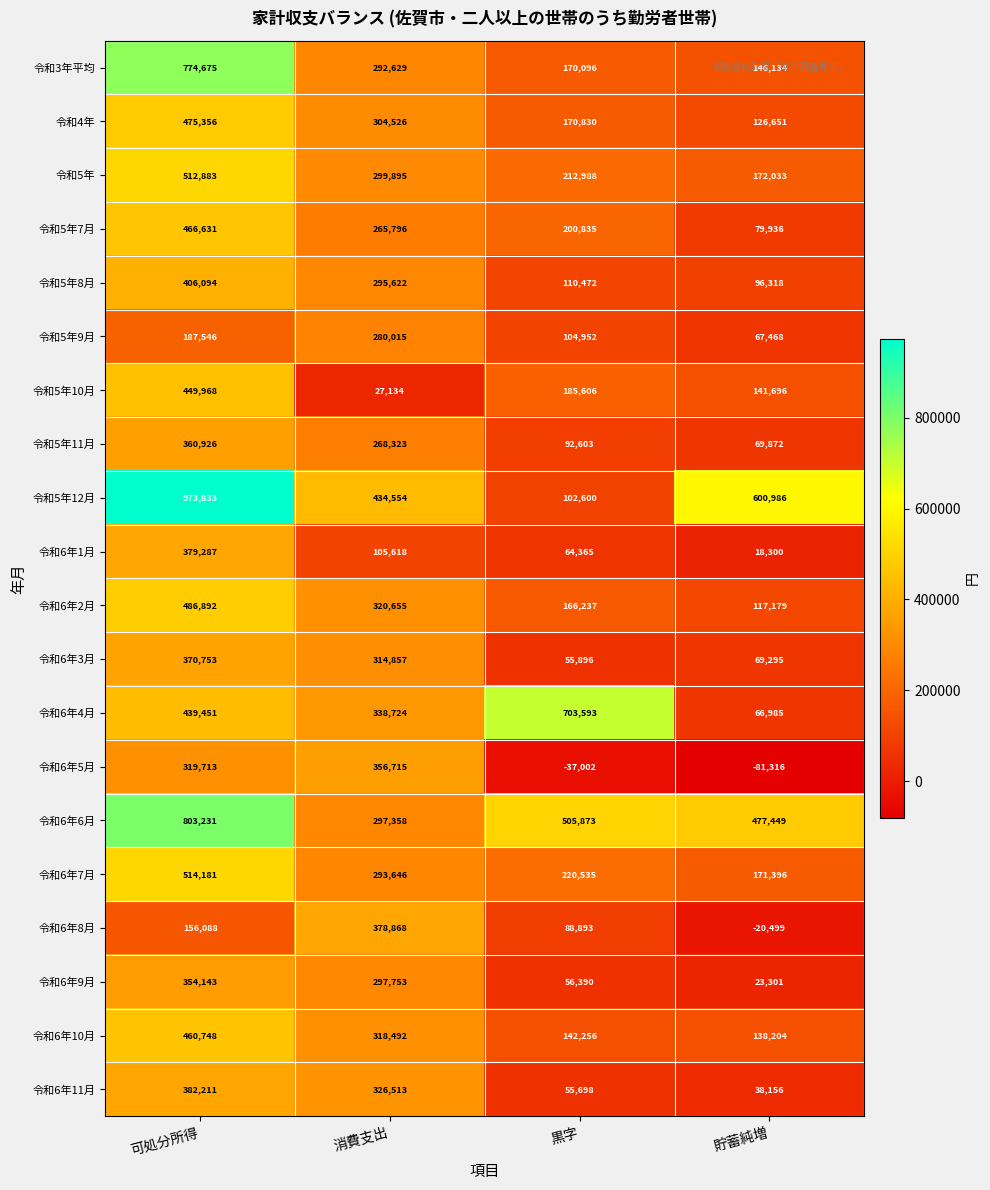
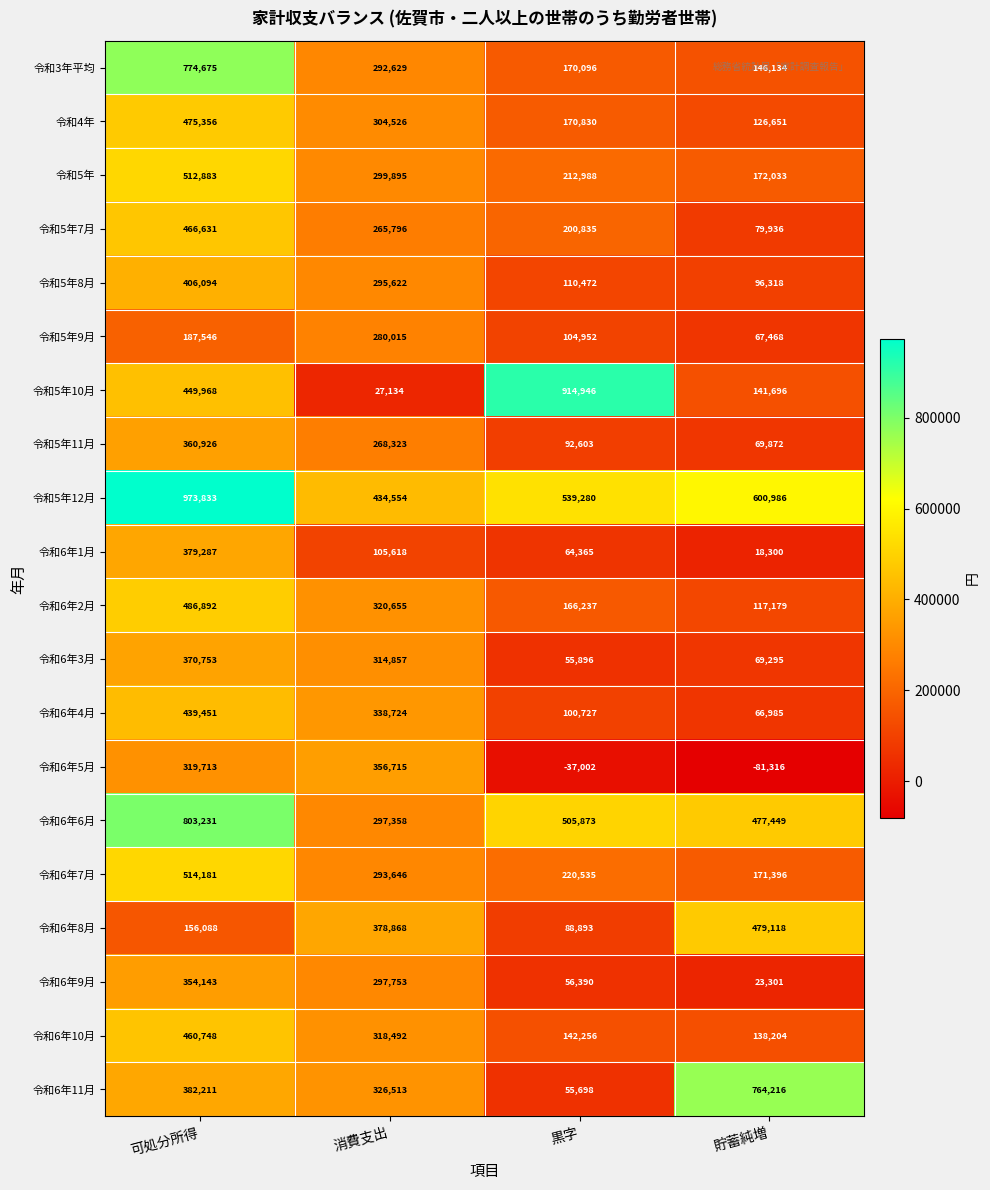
  {
    "令和3年平均": {
      "可処分所得": "774,675",
      "消費支出": "292,629",
      "黒字": "170,096"
    },
    "令和4年": {
      "可処分所得": "475,356",
      "消費支出": "304,526",
      "黒字": "170,830",
      "貯蓄純増": "126,651"
    },
    "令和5年": {
      "可処分所得": "512,883",
      "消費支出": "299,895",
      "黒字": "212,988",
      "貯蓄純増": "172,033"
    },
    "令和5年7月": {
      "可処分所得": "466,631",
      "消費支出": "265,796",
      "黒字": "200,835",
      "貯蓄純増": "79,936"
    },
    "令和5年8月": {
      "可処分所得": "406,094",
      "消費支出": "295,622",
      "黒字": "110,472",
      "貯蓄純増": "96,318"
    },
    "令和5年9月": {
      "可処分所得": "187,546",
      "消費支出": "280,015",
      "黒字": "104,952",
      "貯蓄純増": "67,468"
    },
    "令和5年10月": {
      "可処分所得": "449,968",
      "消費支出": "27,134",
-     "黒字": "185,606",
+     "黒字": "914,946",
      "貯蓄純増": "141,696"
    },
    "令和5年11月": {
      "可処分所得": "360,926",
      "消費支出": "268,323",
      "黒字": "92,603",
      "貯蓄純増": "69,872"
    },
    "令和5年12月": {
      "可処分所得": "973,833",
      "消費支出": "434,554",
-     "黒字": "102,600",
+     "黒字": "539,280",
      "貯蓄純増": "600,986"
    },
    "令和6年1月": {
      "可処分所得": "379,287",
      "消費支出": "105,618",
      "黒字": "64,365",
      "貯蓄純増": "18,300"
    },
    "令和6年2月": {
      "可処分所得": "486,892",
      "消費支出": "320,655",
      "黒字": "166,237",
      "貯蓄純増": "117,179"
    },
    "令和6年3月": {
      "可処分所得": "370,753",
      "消費支出": "314,857",
      "黒字": "55,896",
      "貯蓄純増": "69,295"
    },
    "令和6年4月": {
      "可処分所得": "439,451",
      "消費支出": "338,724",
-     "黒字": "703,593",
+     "黒字": "100,727",
      "貯蓄純増": "66,985"
    },
    "令和6年5月": {
      "可処分所得": "319,713",
      "消費支出": "356,715",
      "黒字": "-37,002",
      "貯蓄純増": "-81,316"
    },
    "令和6年6月": {
      "可処分所得": "803,231",
      "消費支出": "297,358",
      "黒字": "505,873",
      "貯蓄純増": "477,449"
    },
    "令和6年7月": {
      "可処分所得": "514,181",
      "消費支出": "293,646",
      "黒字": "220,535",
      "貯蓄純増": "171,396"
    },
    "令和6年8月": {
      "可処分所得": "156,088",
      "消費支出": "378,868",
      "黒字": "88,893",
-     "貯蓄純増": "-20,499"
+     "貯蓄純増": "479,118"
    },
    "令和6年9月": {
      "可処分所得": "354,143",
      "消費支出": "297,753",
      "黒字": "56,390",
      "貯蓄純増": "23,301"
    },
    "令和6年10月": {
      "可処分所得": "460,748",
      "消費支出": "318,492",
      "黒字": "142,256",
      "貯蓄純増": "138,204"
    },
    "令和6年11月": {
      "可処分所得": "382,211",
      "消費支出": "326,513",
      "黒字": "55,698",
-     "貯蓄純増": "38,156"
+     "貯蓄純増": "764,216"
    }
  }
